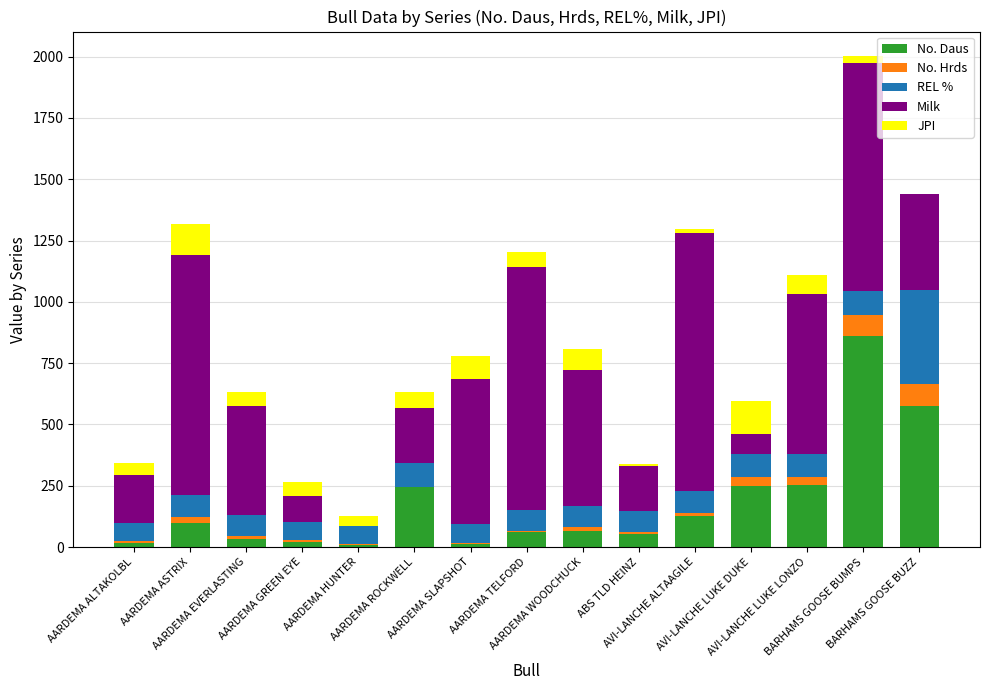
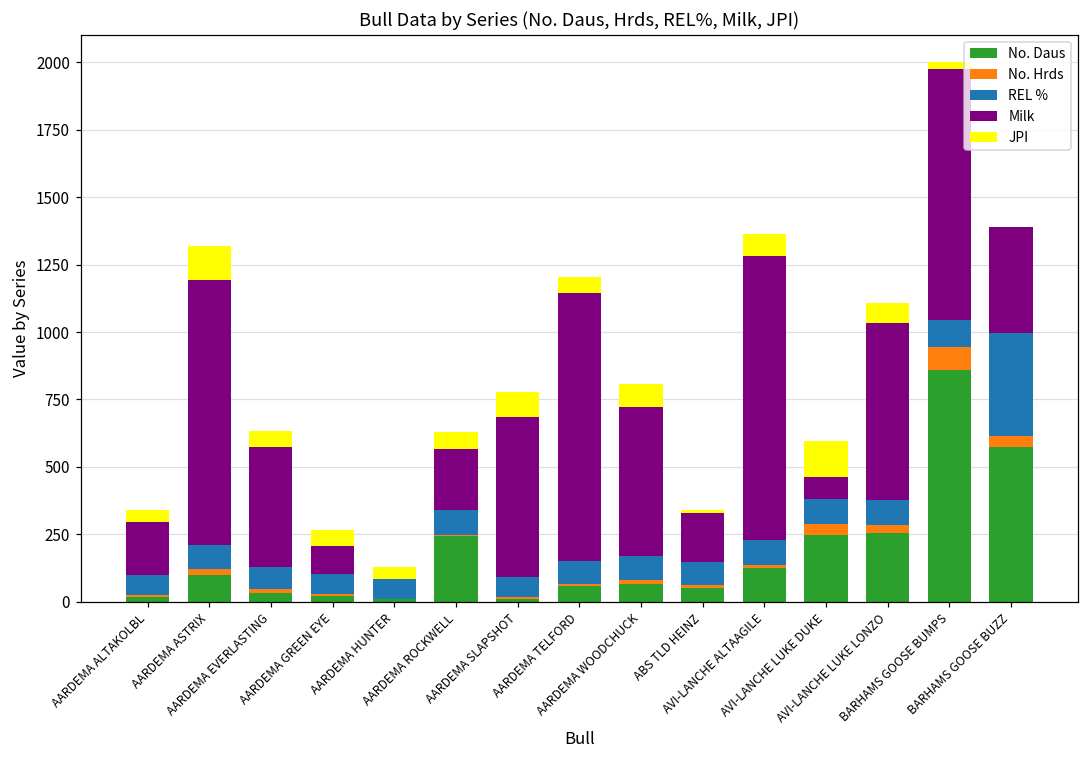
  {
    "No. Daus": {
      "AARDEMA ALTAKOLBL": 20,
      "AARDEMA ASTRIX": 100,
      "AARDEMA EVERLASTING": 30,
      "AARDEMA GREEN EYE": 20,
      "AARDEMA ROCKWELL": 240,
      "AARDEMA SLAPSHOT": 10,
      "AARDEMA TELFORD": 60,
      "AARDEMA WOODCHUCK": 70,
      "ABS TLD HEINZ": 50,
      "AVI-LANCHE ALTAAGILE": 130,
      "AVI-LANCHE LUKE DUKE": 250,
      "AVI-LANCHE LUKE LONZO": 250,
      "BARHAMS GOOSE BUMPS": 860,
      "BARHAMS GOOSE BUZZ": 570
    },
    "No. Hrds": {
      "AARDEMA ASTRIX": 20,
      "AARDEMA EVERLASTING": 10,
      "AARDEMA WOODCHUCK": 20,
      "AVI-LANCHE ALTAAGILE": 10,
      "AVI-LANCHE LUKE DUKE": 40,
      "AVI-LANCHE LUKE LONZO": 30,
      "BARHAMS GOOSE BUMPS": 90,
-     "BARHAMS GOOSE BUZZ": 90
+     "BARHAMS GOOSE BUZZ": 40
    },
    "REL %": {
      "AARDEMA ALTAKOLBL": 80,
      "AARDEMA ASTRIX": 90,
      "AARDEMA EVERLASTING": 80,
      "AARDEMA GREEN EYE": 80,
      "AARDEMA HUNTER": 70,
      "AARDEMA ROCKWELL": 100,
      "AARDEMA SLAPSHOT": 70,
      "AARDEMA TELFORD": 90,
      "AARDEMA WOODCHUCK": 90,
      "ABS TLD HEINZ": 90,
      "AVI-LANCHE ALTAAGILE": 90,
      "AVI-LANCHE LUKE DUKE": 90,
      "AVI-LANCHE LUKE LONZO": 90,
      "BARHAMS GOOSE BUMPS": 100,
      "BARHAMS GOOSE BUZZ": 390
    },
    "Milk": {
      "AARDEMA ALTAKOLBL": 190,
      "AARDEMA ASTRIX": 980,
      "AARDEMA EVERLASTING": 450,
      "AARDEMA GREEN EYE": 110,
      "AARDEMA HUNTER": 0,
      "AARDEMA ROCKWELL": 220,
      "AARDEMA SLAPSHOT": 590,
      "AARDEMA TELFORD": 990,
      "AARDEMA WOODCHUCK": 560,
      "ABS TLD HEINZ": 180,
      "AVI-LANCHE ALTAAGILE": 1050,
      "AVI-LANCHE LUKE DUKE": 80,
      "AVI-LANCHE LUKE LONZO": 650,
      "BARHAMS GOOSE BUMPS": 930,
      "BARHAMS GOOSE BUZZ": 390
    },
    "JPI": {
      "AARDEMA ALTAKOLBL": 50,
      "AARDEMA ASTRIX": 130,
      "AARDEMA EVERLASTING": 60,
      "AARDEMA GREEN EYE": 60,
      "AARDEMA HUNTER": 40,
      "AARDEMA ROCKWELL": 70,
      "AARDEMA SLAPSHOT": 90,
      "AARDEMA TELFORD": 60,
      "AARDEMA WOODCHUCK": 80,
-     "AVI-LANCHE ALTAAGILE": 20,
+     "AVI-LANCHE ALTAAGILE": 80,
      "AVI-LANCHE LUKE DUKE": 130,
      "AVI-LANCHE LUKE LONZO": 80,
      "BARHAMS GOOSE BUMPS": 30,
      "BARHAMS GOOSE BUZZ": 0
    }
  }
